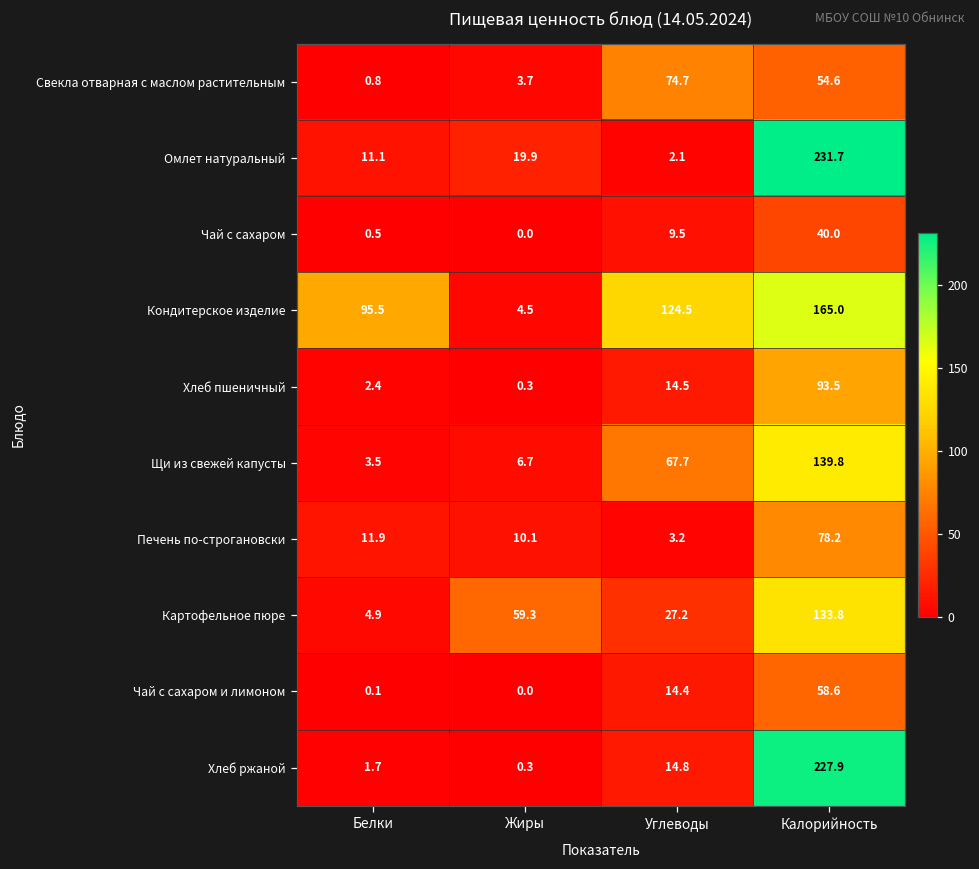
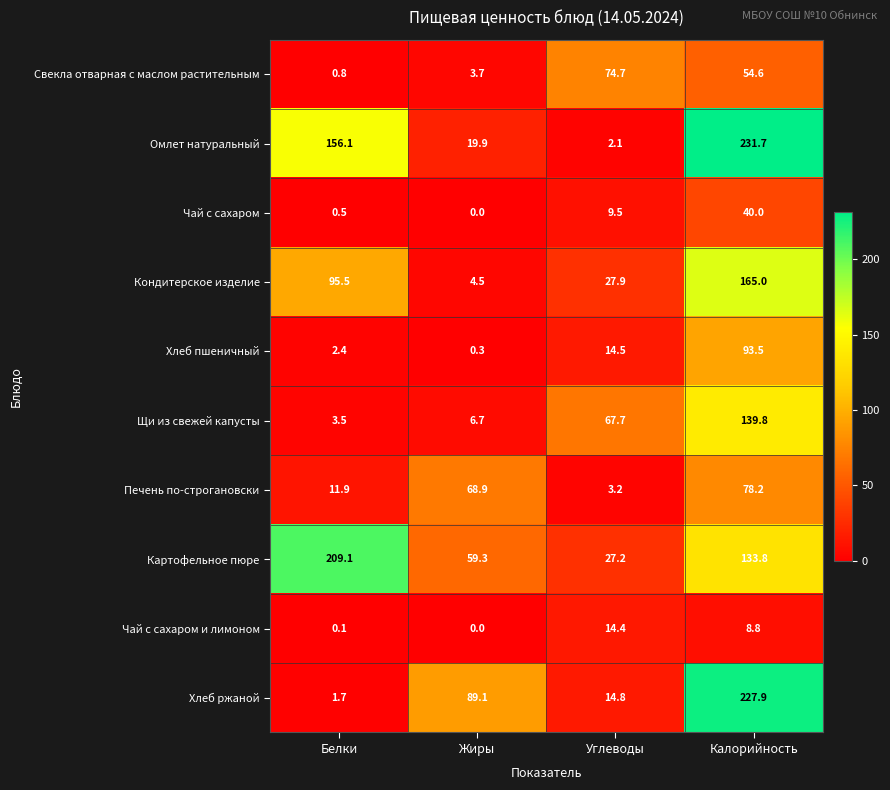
  {
    "Свекла отварная с маслом растительным": {
      "Белки": 0.8,
      "Жиры": 3.7,
      "Углеводы": 74.7,
      "Калорийность": 54.6
    },
    "Омлет натуральный": {
-     "Белки": 11.1,
+     "Белки": 156.1,
      "Жиры": 19.9,
      "Углеводы": 2.1,
      "Калорийность": 231.7
    },
    "Чай с сахаром": {
      "Белки": 0.5,
      "Жиры": 0.0,
      "Углеводы": 9.5,
      "Калорийность": 40.0
    },
    "Кондитерское изделие": {
      "Белки": 95.5,
      "Жиры": 4.5,
-     "Углеводы": 124.5,
+     "Углеводы": 27.9,
      "Калорийность": 165.0
    },
    "Хлеб пшеничный": {
      "Белки": 2.4,
      "Жиры": 0.3,
      "Углеводы": 14.5,
      "Калорийность": 93.5
    },
    "Щи из свежей капусты": {
      "Белки": 3.5,
      "Жиры": 6.7,
      "Углеводы": 67.7,
      "Калорийность": 139.8
    },
    "Печень по-строгановски": {
      "Белки": 11.9,
-     "Жиры": 10.1,
+     "Жиры": 68.9,
      "Углеводы": 3.2,
      "Калорийность": 78.2
    },
    "Картофельное пюре": {
-     "Белки": 4.9,
+     "Белки": 209.1,
      "Жиры": 59.3,
      "Углеводы": 27.2,
      "Калорийность": 133.8
    },
    "Чай с сахаром и лимоном": {
      "Белки": 0.1,
      "Жиры": 0.0,
      "Углеводы": 14.4,
-     "Калорийность": 58.6
+     "Калорийность": 8.8
    },
    "Хлеб ржаной": {
      "Белки": 1.7,
-     "Жиры": 0.3,
+     "Жиры": 89.1,
      "Углеводы": 14.8,
      "Калорийность": 227.9
    }
  }
